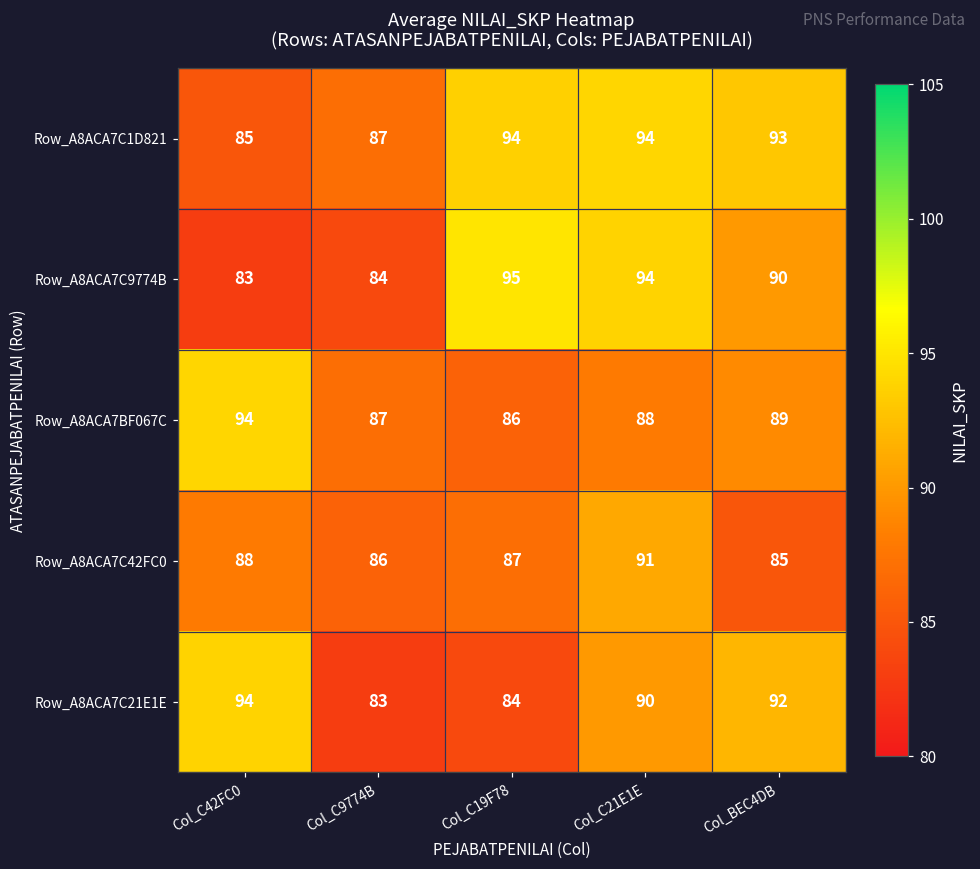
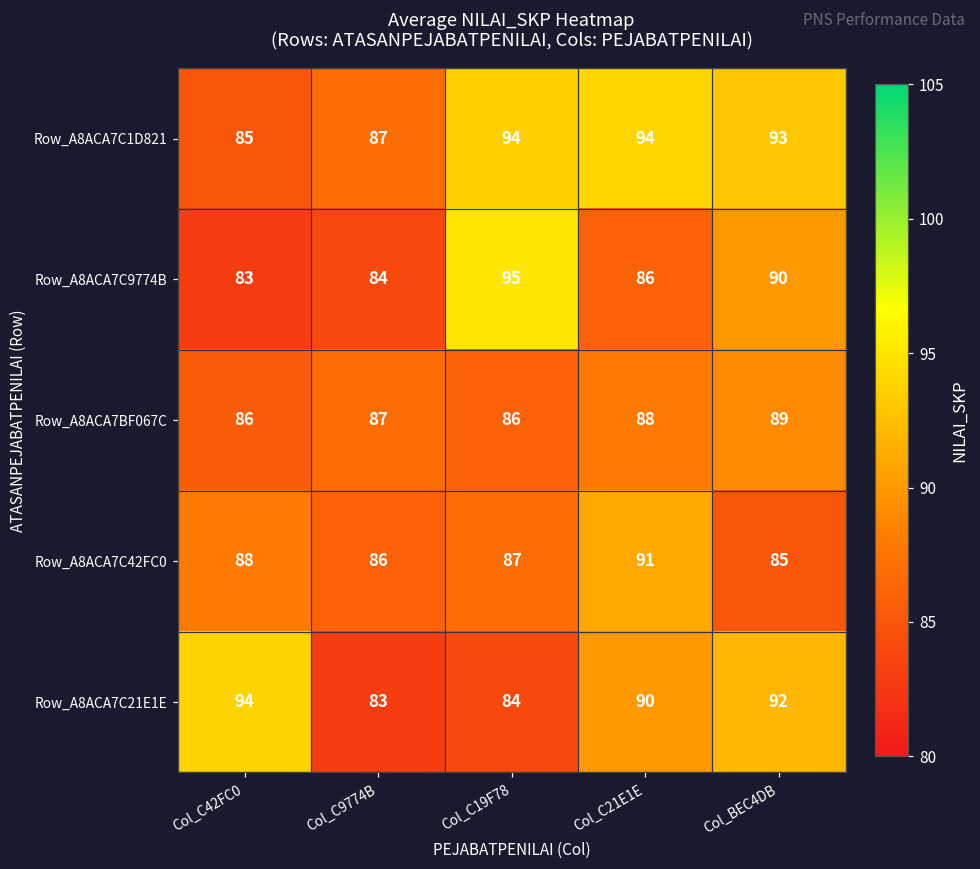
  {
    "Row_A8ACA7C1D821": {
      "Col_C42FC0": 85,
      "Col_C9774B": 87,
      "Col_C19F78": 94,
      "Col_C21E1E": 94,
      "Col_BEC4DB": 93
    },
    "Row_A8ACA7C9774B": {
      "Col_C42FC0": 83,
      "Col_C9774B": 84,
      "Col_C19F78": 95,
-     "Col_C21E1E": 94,
+     "Col_C21E1E": 86,
      "Col_BEC4DB": 90
    },
    "Row_A8ACA7BF067C": {
-     "Col_C42FC0": 94,
+     "Col_C42FC0": 86,
      "Col_C9774B": 87,
      "Col_C19F78": 86,
      "Col_C21E1E": 88,
      "Col_BEC4DB": 89
    },
    "Row_A8ACA7C42FC0": {
      "Col_C42FC0": 88,
      "Col_C9774B": 86,
      "Col_C19F78": 87,
      "Col_C21E1E": 91,
      "Col_BEC4DB": 85
    },
    "Row_A8ACA7C21E1E": {
      "Col_C42FC0": 94,
      "Col_C9774B": 83,
      "Col_C19F78": 84,
      "Col_C21E1E": 90,
      "Col_BEC4DB": 92
    }
  }
